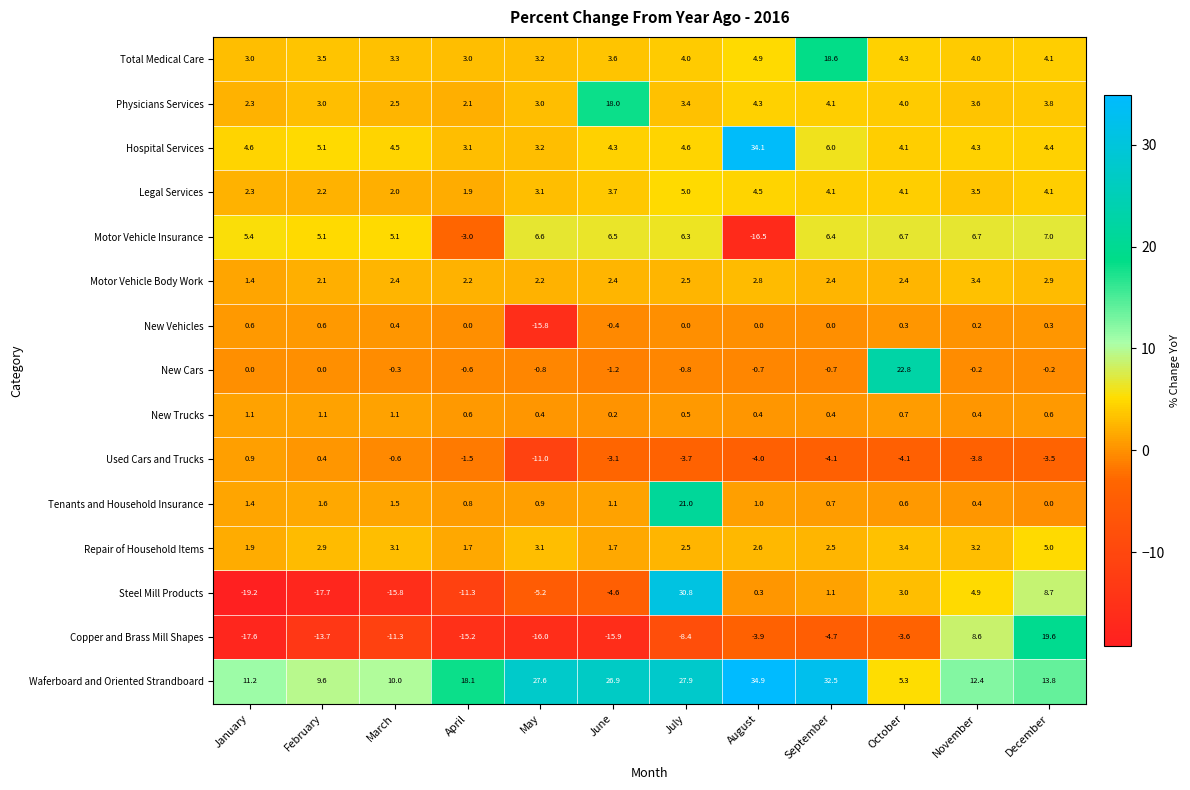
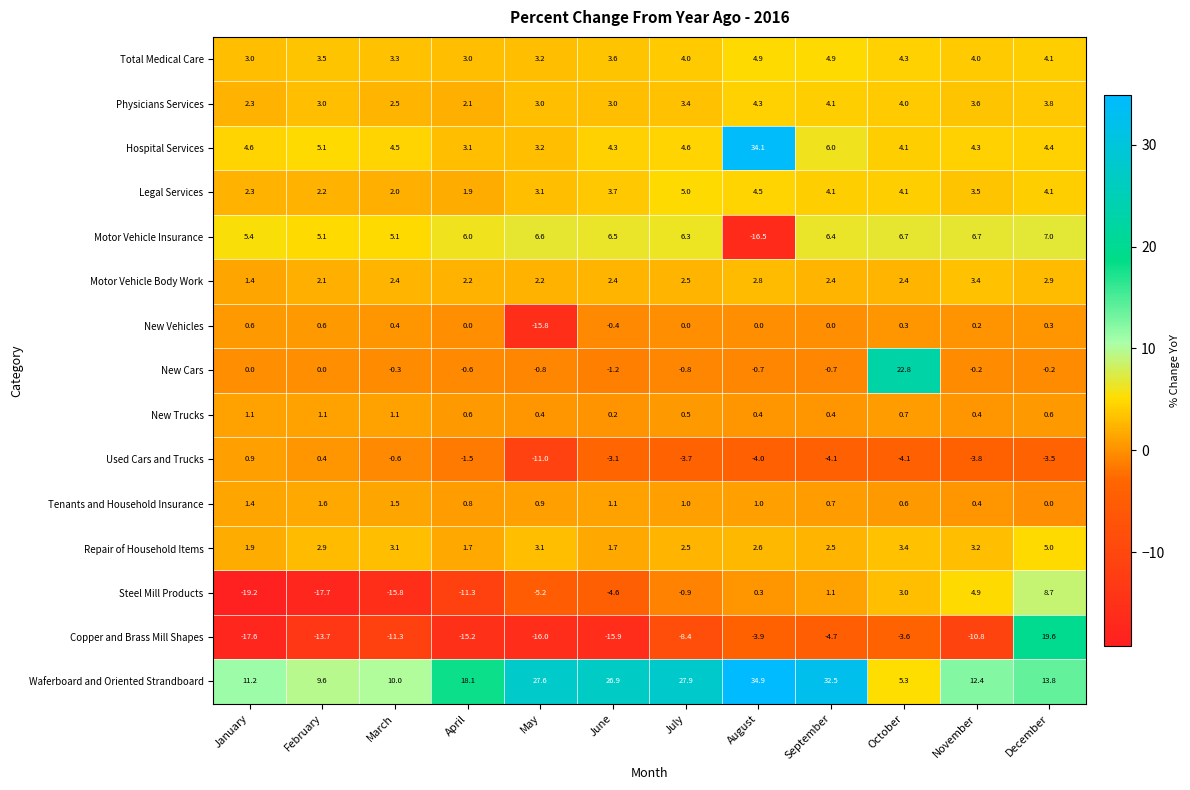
  {
    "Total Medical Care": {
      "January": 3.0,
      "February": 3.5,
      "March": 3.3,
      "April": 3.0,
      "May": 3.2,
      "June": 3.6,
      "July": 4.0,
      "August": 4.9,
-     "September": 18.6,
+     "September": 4.9,
      "October": 4.3,
      "November": 4.0,
      "December": 4.1
    },
    "Physicians Services": {
      "January": 2.3,
      "February": 3.0,
      "March": 2.5,
      "April": 2.1,
      "May": 3.0,
-     "June": 18.0,
+     "June": 3.0,
      "July": 3.4,
      "August": 4.3,
      "September": 4.1,
      "October": 4.0,
      "November": 3.6,
      "December": 3.8
    },
    "Hospital Services": {
      "January": 4.6,
      "February": 5.1,
      "March": 4.5,
      "April": 3.1,
      "May": 3.2,
      "June": 4.3,
      "July": 4.6,
      "August": 34.1,
      "September": 6.0,
      "October": 4.1,
      "November": 4.3,
      "December": 4.4
    },
    "Legal Services": {
      "January": 2.3,
      "February": 2.2,
      "March": 2.0,
      "April": 1.9,
      "May": 3.1,
      "June": 3.7,
      "July": 5.0,
      "August": 4.5,
      "September": 4.1,
      "October": 4.1,
      "November": 3.5,
      "December": 4.1
    },
    "Motor Vehicle Insurance": {
      "January": 5.4,
      "February": 5.1,
      "March": 5.1,
-     "April": -3.0,
+     "April": 6.0,
      "May": 6.6,
      "June": 6.5,
      "July": 6.3,
      "August": -16.5,
      "September": 6.4,
      "October": 6.7,
      "November": 6.7,
      "December": 7.0
    },
    "Motor Vehicle Body Work": {
      "January": 1.4,
      "February": 2.1,
      "March": 2.4,
      "April": 2.2,
      "May": 2.2,
      "June": 2.4,
      "July": 2.5,
      "August": 2.8,
      "September": 2.4,
      "October": 2.4,
      "November": 3.4,
      "December": 2.9
    },
    "New Vehicles": {
      "January": 0.6,
      "February": 0.6,
      "March": 0.4,
      "April": 0.0,
      "May": -15.8,
      "June": -0.4,
      "July": 0.0,
      "August": 0.0,
      "September": 0.0,
      "October": 0.3,
      "November": 0.2,
      "December": 0.3
    },
    "New Cars": {
      "January": 0.0,
      "February": 0.0,
      "March": -0.3,
      "April": -0.6,
      "May": -0.8,
      "June": -1.2,
      "July": -0.8,
      "August": -0.7,
      "September": -0.7,
      "October": 22.8,
      "November": -0.2,
      "December": -0.2
    },
    "New Trucks": {
      "January": 1.1,
      "February": 1.1,
      "March": 1.1,
      "April": 0.6,
      "May": 0.4,
      "June": 0.2,
      "July": 0.5,
      "August": 0.4,
      "September": 0.4,
      "October": 0.7,
      "November": 0.4,
      "December": 0.6
    },
    "Used Cars and Trucks": {
      "January": 0.9,
      "February": 0.4,
      "March": -0.6,
      "April": -1.5,
      "May": -11.0,
      "June": -3.1,
      "July": -3.7,
      "August": -4.0,
      "September": -4.1,
      "October": -4.1,
      "November": -3.8,
      "December": -3.5
    },
    "Tenants and Household Insurance": {
      "January": 1.4,
      "February": 1.6,
      "March": 1.5,
      "April": 0.8,
      "May": 0.9,
      "June": 1.1,
-     "July": 21.0,
+     "July": 1.0,
      "August": 1.0,
      "September": 0.7,
      "October": 0.6,
      "November": 0.4,
      "December": 0.0
    },
    "Repair of Household Items": {
      "January": 1.9,
      "February": 2.9,
      "March": 3.1,
      "April": 1.7,
      "May": 3.1,
      "June": 1.7,
      "July": 2.5,
      "August": 2.6,
      "September": 2.5,
      "October": 3.4,
      "November": 3.2,
      "December": 5.0
    },
    "Steel Mill Products": {
      "January": -19.2,
      "February": -17.7,
      "March": -15.8,
      "April": -11.3,
      "May": -5.2,
      "June": -4.6,
-     "July": 30.8,
+     "July": -0.9,
      "August": 0.3,
      "September": 1.1,
      "October": 3.0,
      "November": 4.9,
      "December": 8.7
    },
    "Copper and Brass Mill Shapes": {
      "January": -17.6,
      "February": -13.7,
      "March": -11.3,
      "April": -15.2,
      "May": -16.0,
      "June": -15.9,
      "July": -8.4,
      "August": -3.9,
      "September": -4.7,
      "October": -3.6,
-     "November": 8.6,
+     "November": -10.8,
      "December": 19.6
    },
    "Waferboard and Oriented Strandboard": {
      "January": 11.2,
      "February": 9.6,
      "March": 10.0,
      "April": 18.1,
      "May": 27.6,
      "June": 26.9,
      "July": 27.9,
      "August": 34.9,
      "September": 32.5,
      "October": 5.3,
      "November": 12.4,
      "December": 13.8
    }
  }
